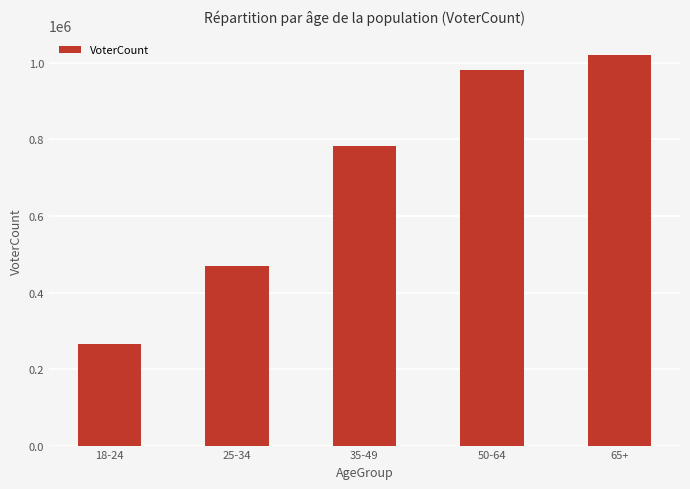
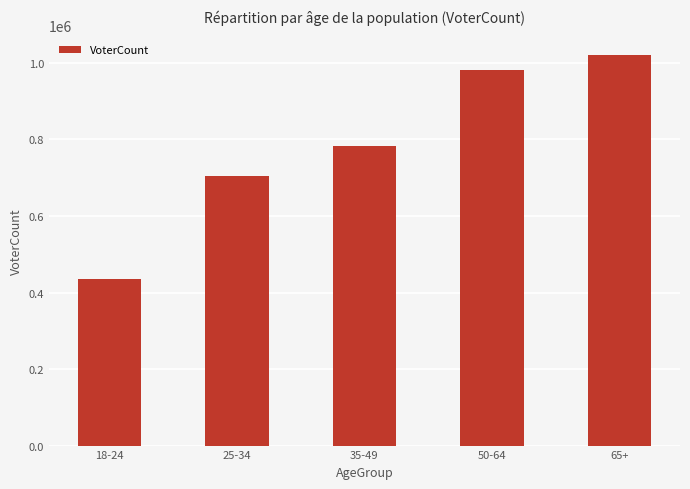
  {
-   "18-24": 270000,
-   "25-34": 470000,
+   "18-24": 440000,
+   "25-34": 700000,
    "35-49": 780000,
    "50-64": 980000,
    "65+": 1020000
  }
